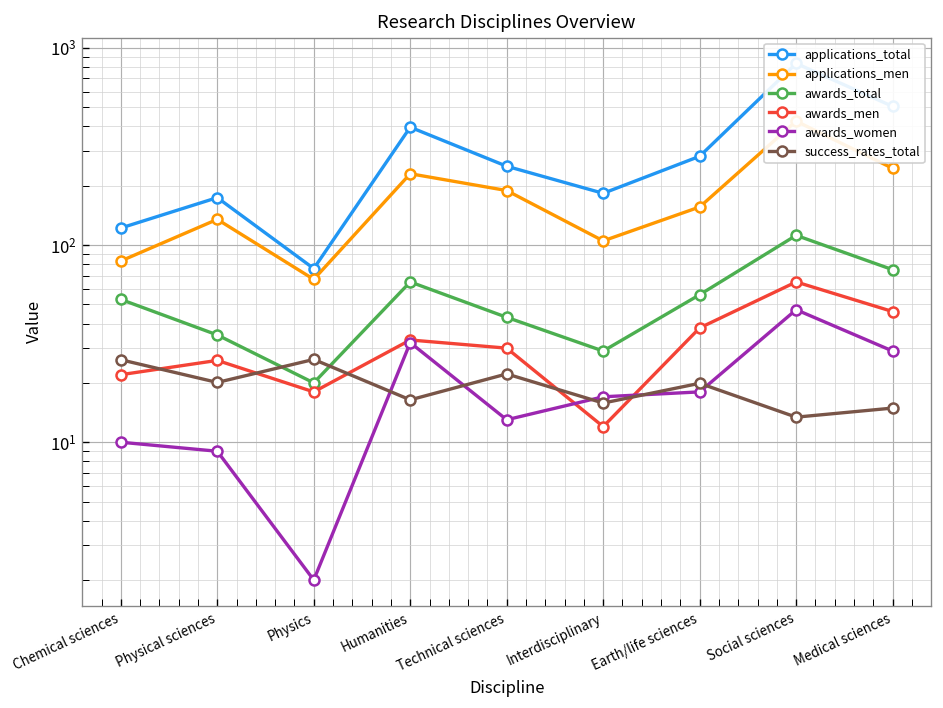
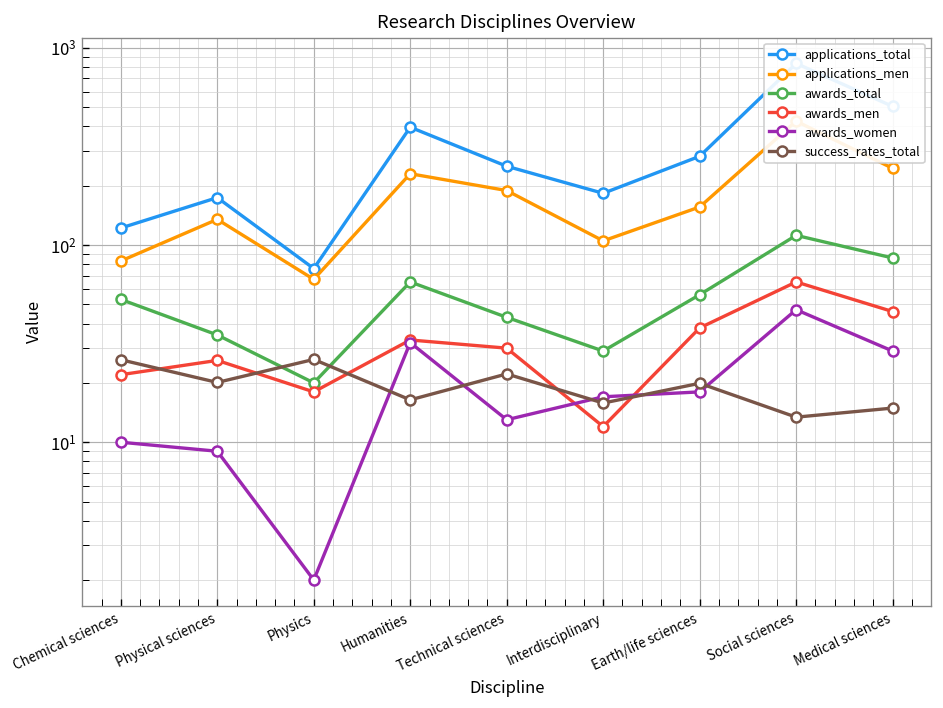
  {
    "applications_total": {
      "Chemical sciences": 120,
      "Physical sciences": 170,
      "Physics": 80,
      "Humanities": 400,
      "Technical sciences": 250,
      "Interdisciplinary": 180,
      "Earth/life sciences": 280
    },
    "applications_men": {
      "Chemical sciences": 80,
      "Physical sciences": 140,
      "Physics": 67,
      "Humanities": 230,
      "Technical sciences": 190,
      "Interdisciplinary": 110,
      "Earth/life sciences": 160,
      "Medical sciences": 250
    },
    "awards_total": {
      "Chemical sciences": 53,
      "Physical sciences": 35,
      "Physics": 20,
      "Humanities": 65,
      "Technical sciences": 43,
      "Interdisciplinary": 29,
      "Earth/life sciences": 56,
      "Social sciences": 110,
-     "Medical sciences": 80
+     "Medical sciences": 90
    },
    "awards_men": {
      "Chemical sciences": 22,
      "Physical sciences": 26,
      "Physics": 18,
      "Technical sciences": 30,
      "Interdisciplinary": 12,
      "Earth/life sciences": 38,
      "Social sciences": 65,
      "Medical sciences": 46
    },
    "awards_women": {
      "Chemical sciences": 10,
      "Physical sciences": 9,
      "Physics": 2,
      "Technical sciences": 13,
      "Interdisciplinary": 17,
      "Earth/life sciences": 18,
      "Social sciences": 47,
      "Medical sciences": 29
    },
    "success_rates_total": {
      "Chemical sciences": 26,
      "Physical sciences": 20,
      "Physics": 26,
      "Humanities": 16,
      "Technical sciences": 22,
      "Interdisciplinary": 16,
      "Earth/life sciences": 20,
      "Social sciences": 13,
      "Medical sciences": 15
    }
  }
